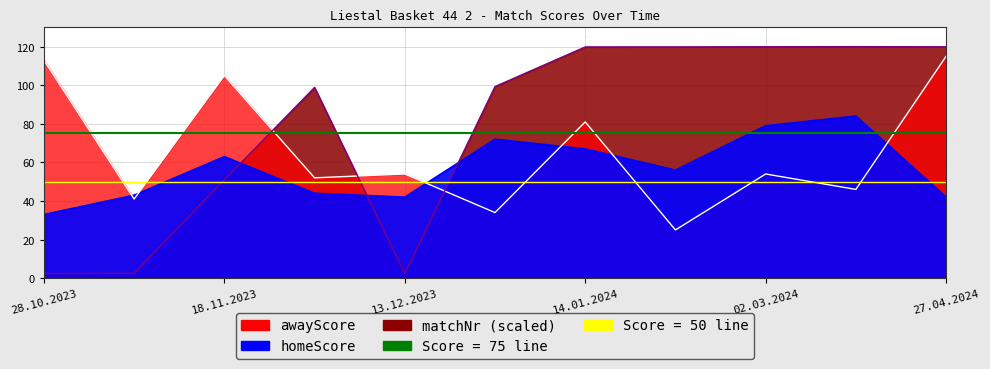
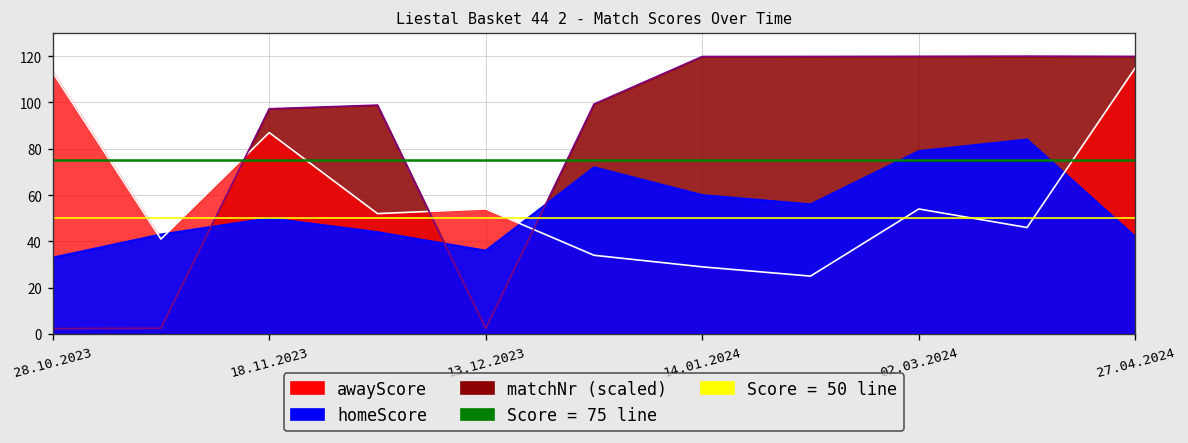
  {
    "matchNr (scaled)": {
      "28.10.2023": 2,
-     "18.11.2023": 51,
+     "18.11.2023": 97,
      "13.12.2023": 2,
      "14.01.2024": 120,
      "02.03.2024": 120,
      "27.04.2024": 120
    },
    "awayScore": {
      "28.10.2023": 113,
-     "18.11.2023": 105,
+     "18.11.2023": 87,
      "13.12.2023": 54,
-     "14.01.2024": 81,
+     "14.01.2024": 29,
      "02.03.2024": 54,
      "27.04.2024": 115
    },
    "homeScore": {
      "28.10.2023": 33,
-     "18.11.2023": 63,
-     "13.12.2023": 42,
-     "14.01.2024": 67,
+     "18.11.2023": 50,
+     "13.12.2023": 36,
+     "14.01.2024": 60,
      "02.03.2024": 79,
      "27.04.2024": 42
    }
  }
